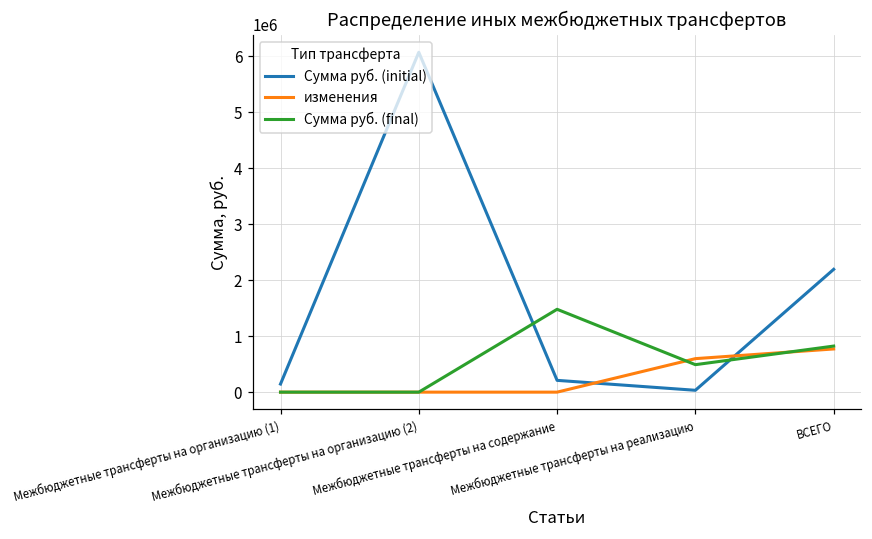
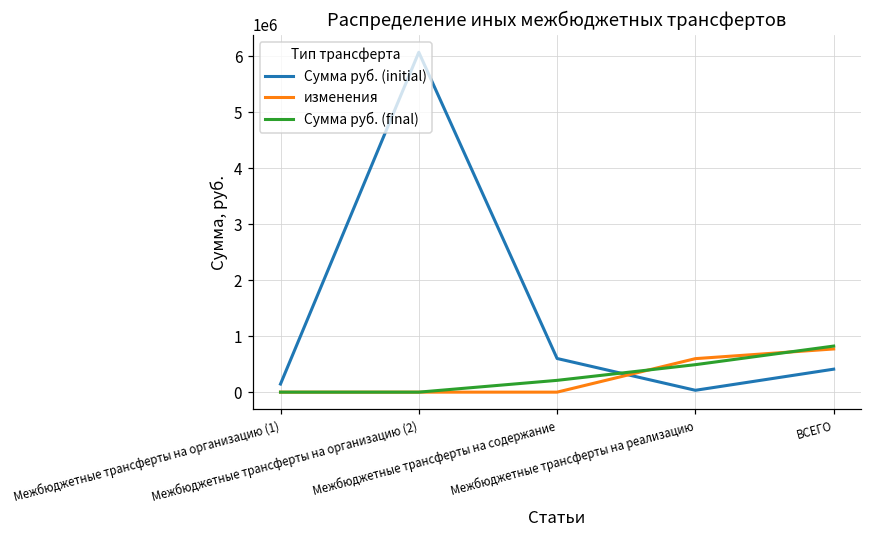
  {
    "Сумма руб. (initial)": {
      "Межбюджетные трансферты на организацию (1)": 100000,
-     "Межбюджетные трансферты на содержание": 200000,
+     "Межбюджетные трансферты на содержание": 600000,
      "Межбюджетные трансферты на реализацию": 0,
-     "ВСЕГО": 2200000
+     "ВСЕГО": 400000
    },
    "изменения": {
      "Межбюджетные трансферты на содержание": 0,
      "Межбюджетные трансферты на реализацию": 600000,
      "ВСЕГО": 800000
    },
    "Сумма руб. (final)": {
-     "Межбюджетные трансферты на содержание": 1500000,
+     "Межбюджетные трансферты на содержание": 200000,
      "Межбюджетные трансферты на реализацию": 500000,
      "ВСЕГО": 800000
    }
  }
